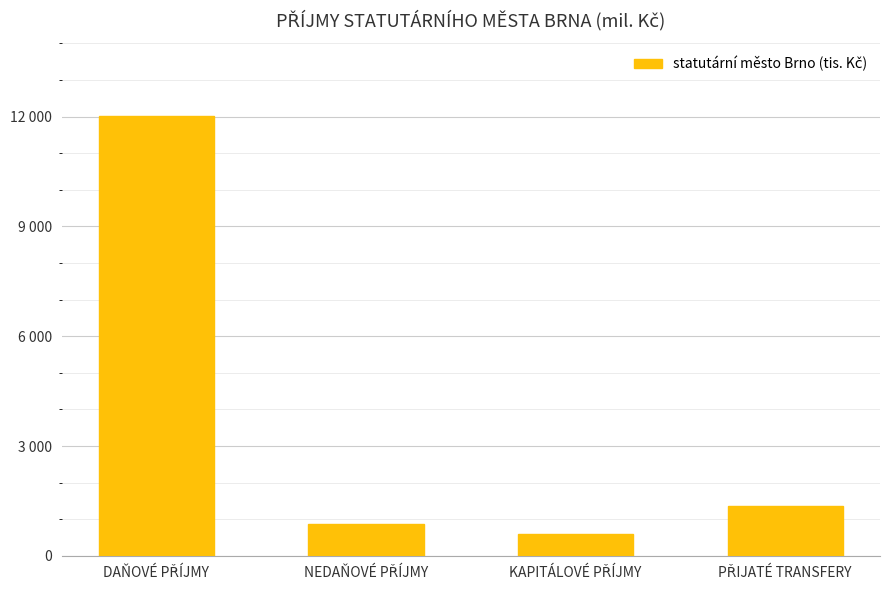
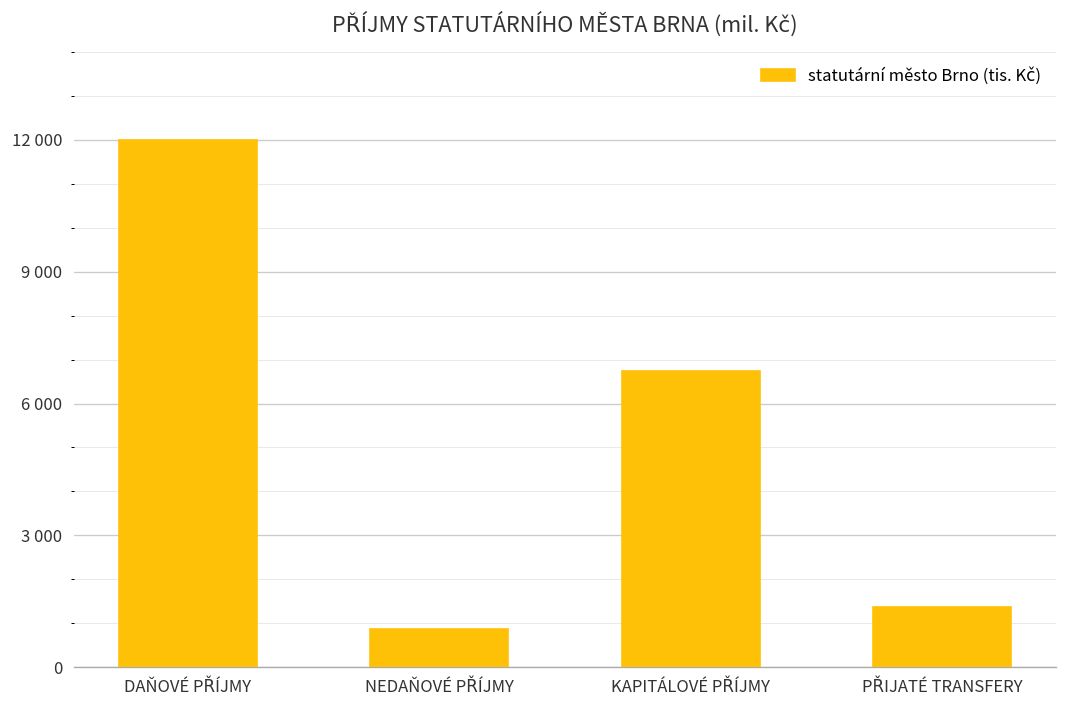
  {
    "DAŇOVÉ PŘÍJMY": 12000,
    "NEDAŇOVÉ PŘÍJMY": 900,
-   "KAPITÁLOVÉ PŘÍJMY": 600,
+   "KAPITÁLOVÉ PŘÍJMY": 6700,
    "PŘIJATÉ TRANSFERY": 1400
  }
